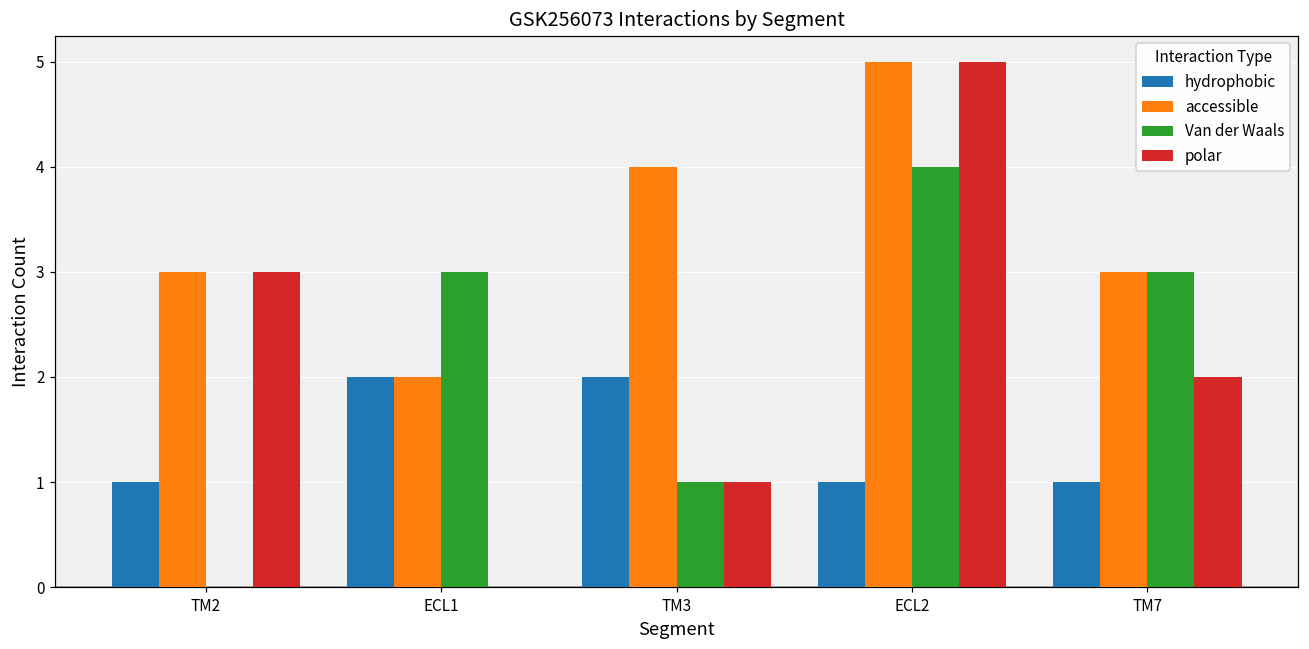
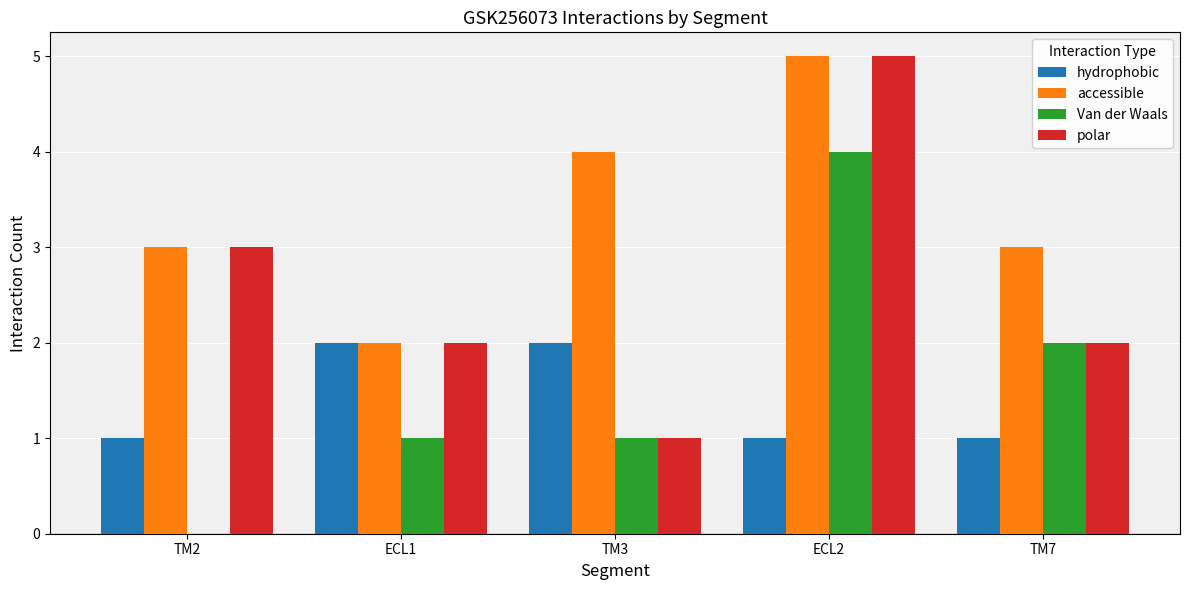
  {
    "hydrophobic": {
      "TM2": 1,
      "ECL1": 2,
      "TM3": 2,
      "ECL2": 1,
      "TM7": 1
    },
    "accessible": {
      "TM2": 3,
      "ECL1": 2,
      "TM3": 4,
      "ECL2": 5,
      "TM7": 3
    },
    "Van der Waals": {
      "TM2": 0,
-     "ECL1": 3,
+     "ECL1": 1,
      "TM3": 1,
      "ECL2": 4,
-     "TM7": 3
+     "TM7": 2
    },
    "polar": {
      "TM2": 3,
-     "ECL1": 0,
+     "ECL1": 2,
      "TM3": 1,
      "ECL2": 5,
      "TM7": 2
    }
  }
